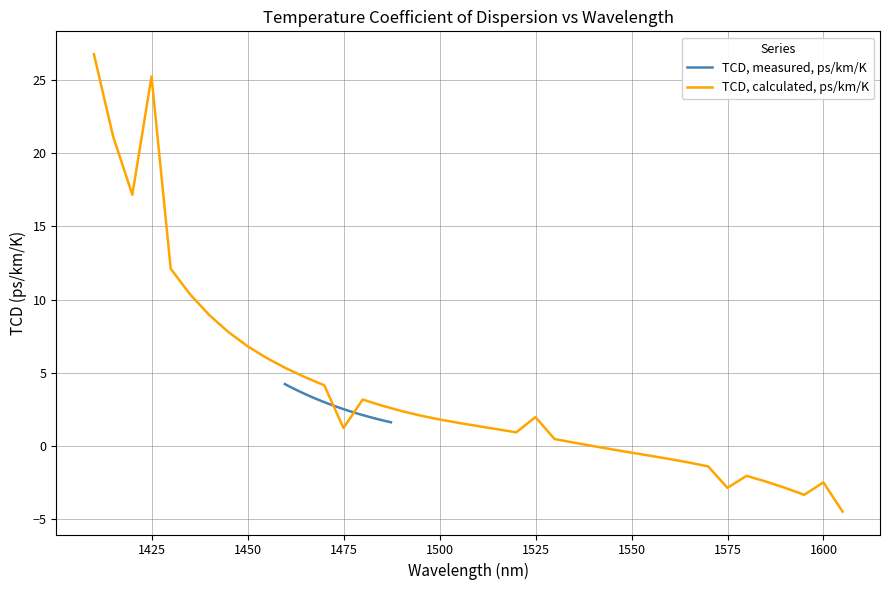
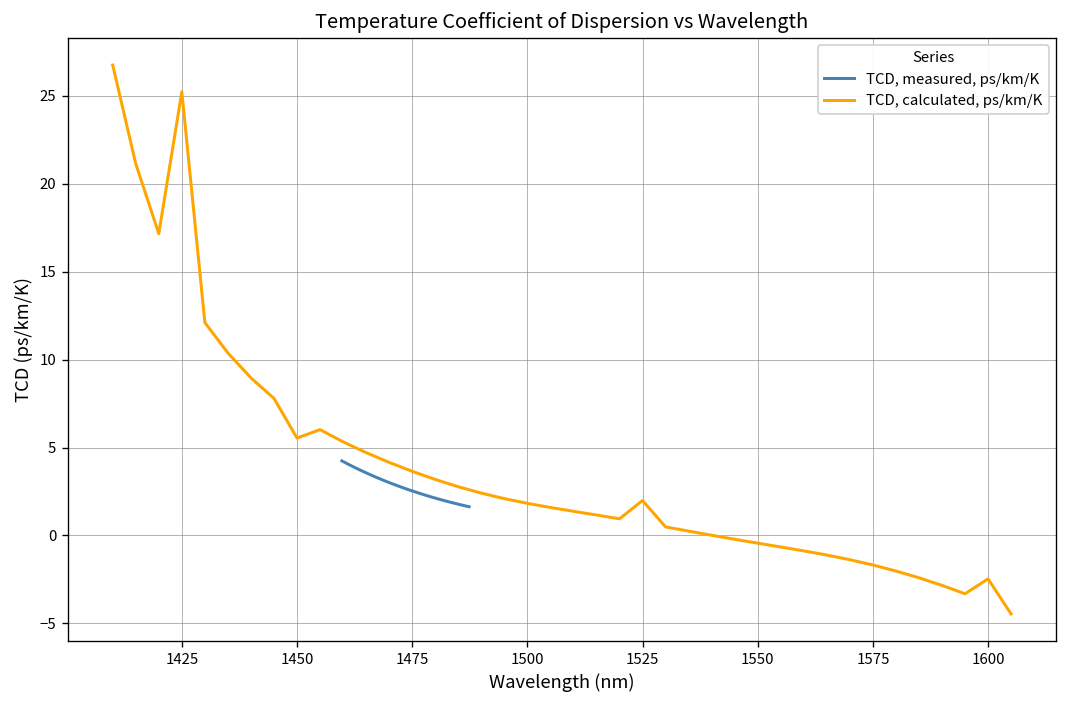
  {
    "TCD, measured, ps/km/K": {
      "1475": 2.5
    },
    "TCD, calculated, ps/km/K": {
      "1425": 25.2,
-     "1450": 6.8,
-     "1475": 1.2,
+     "1450": 5.5,
+     "1475": 3.6,
      "1500": 1.8,
      "1525": 2.0,
      "1550": -0.4,
-     "1575": -2.8,
+     "1575": -1.7,
      "1600": -2.5
    }
  }
